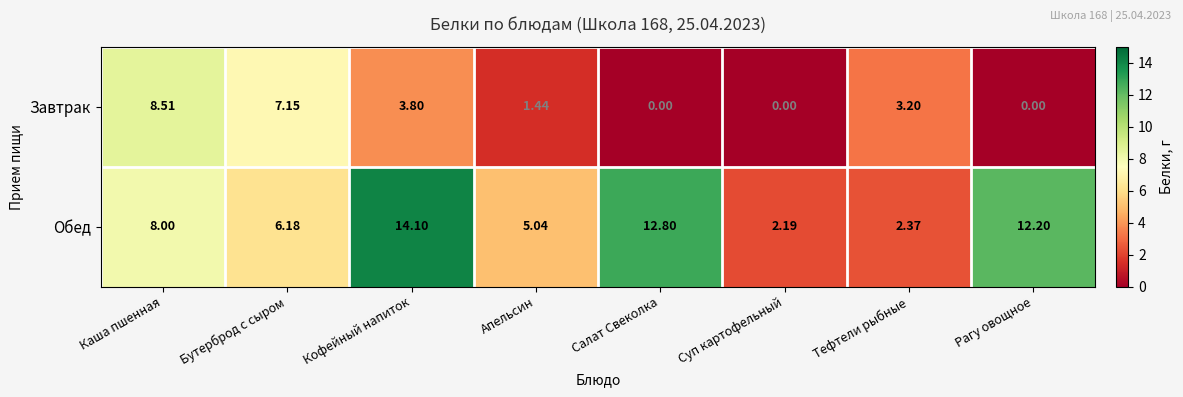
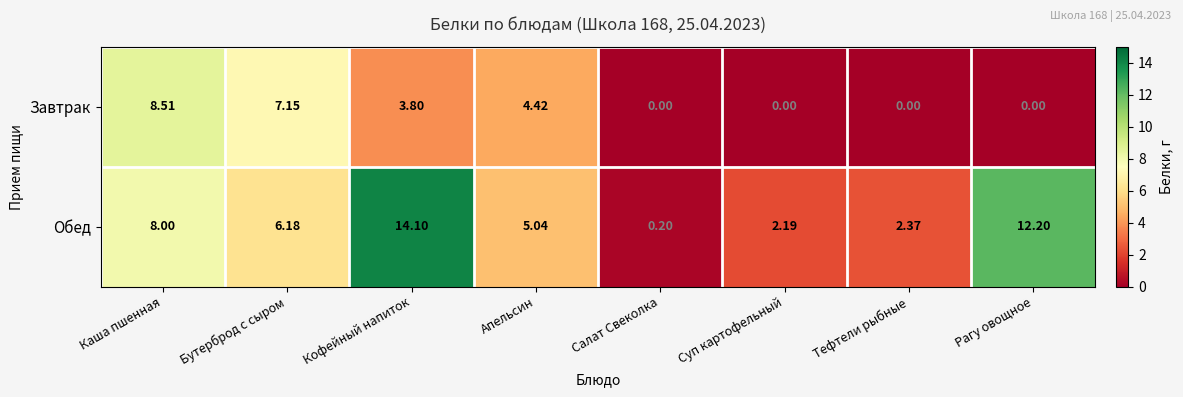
  {
    "Завтрак": {
      "Каша пшенная": 8.51,
      "Бутерброд с сыром": 7.15,
      "Кофейный напиток": 3.80,
-     "Апельсин": 1.44,
+     "Апельсин": 4.42,
      "Салат Свеколка": 0.00,
      "Суп картофельный": 0.00,
-     "Тефтели рыбные": 3.20,
+     "Тефтели рыбные": 0.00,
      "Рагу овощное": 0.00
    },
    "Обед": {
      "Каша пшенная": 8.00,
      "Бутерброд с сыром": 6.18,
      "Кофейный напиток": 14.10,
      "Апельсин": 5.04,
-     "Салат Свеколка": 12.80,
+     "Салат Свеколка": 0.20,
      "Суп картофельный": 2.19,
      "Тефтели рыбные": 2.37,
      "Рагу овощное": 12.20
    }
  }
